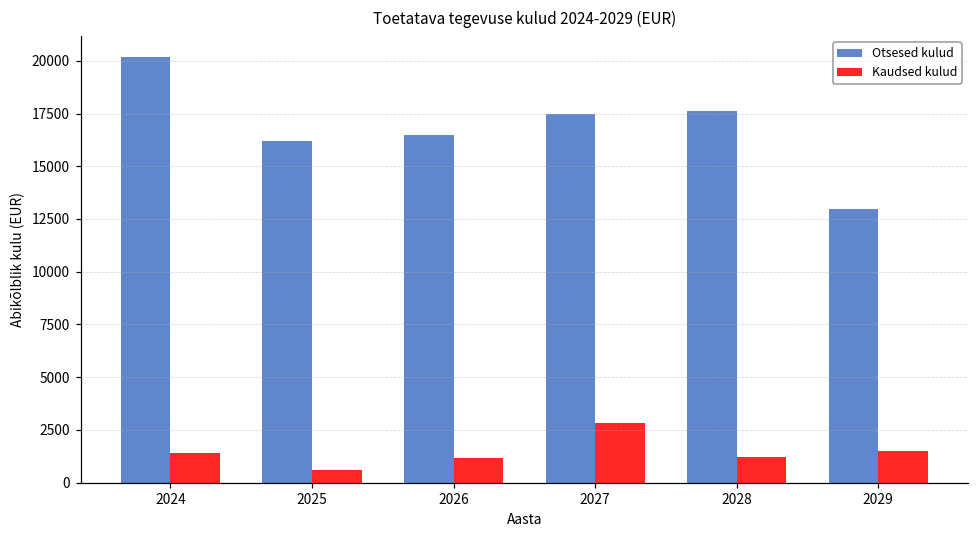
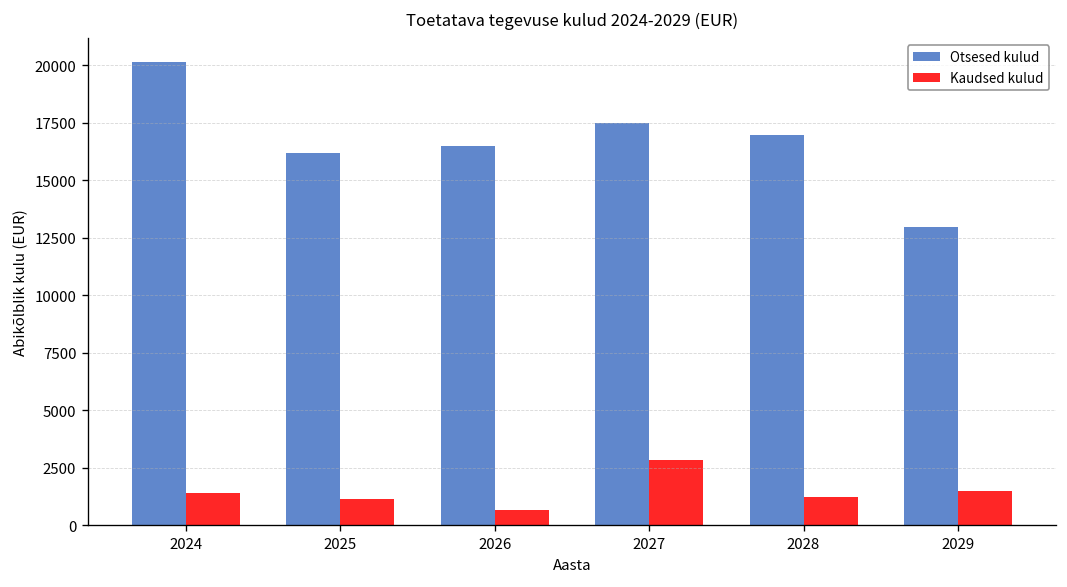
  {
    "Otsesed kulud": {
      "2024": 20200,
      "2025": 16200,
      "2026": 16500,
      "2027": 17500,
-     "2028": 17600,
+     "2028": 17000,
      "2029": 13000
    },
    "Kaudsed kulud": {
      "2024": 1400,
-     "2025": 600,
-     "2026": 1200,
+     "2025": 1100,
+     "2026": 700,
      "2027": 2800,
      "2028": 1200,
      "2029": 1500
    }
  }
